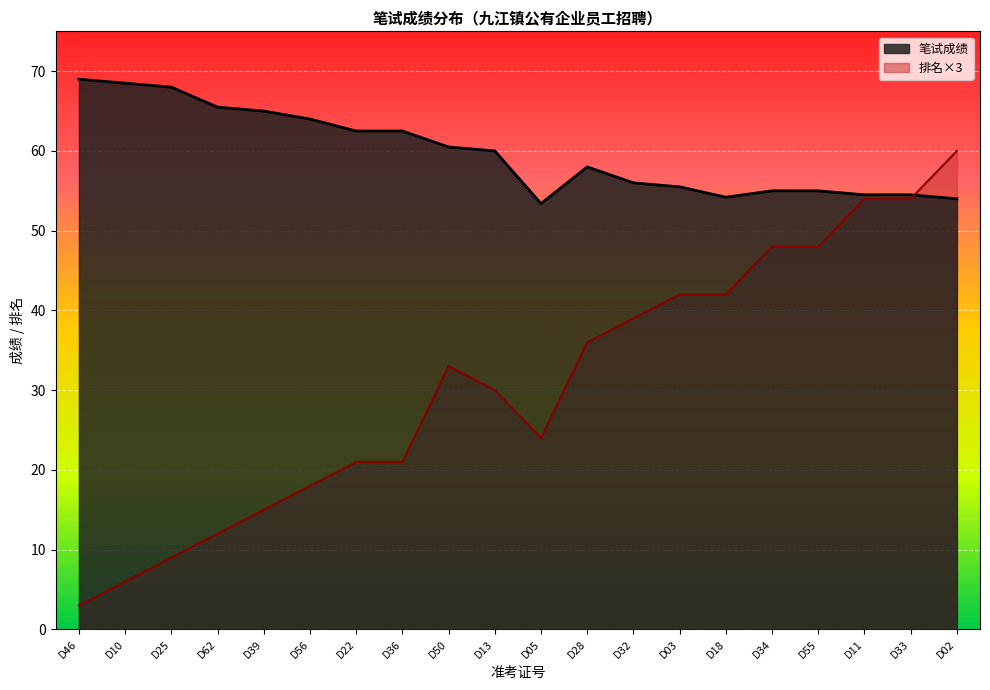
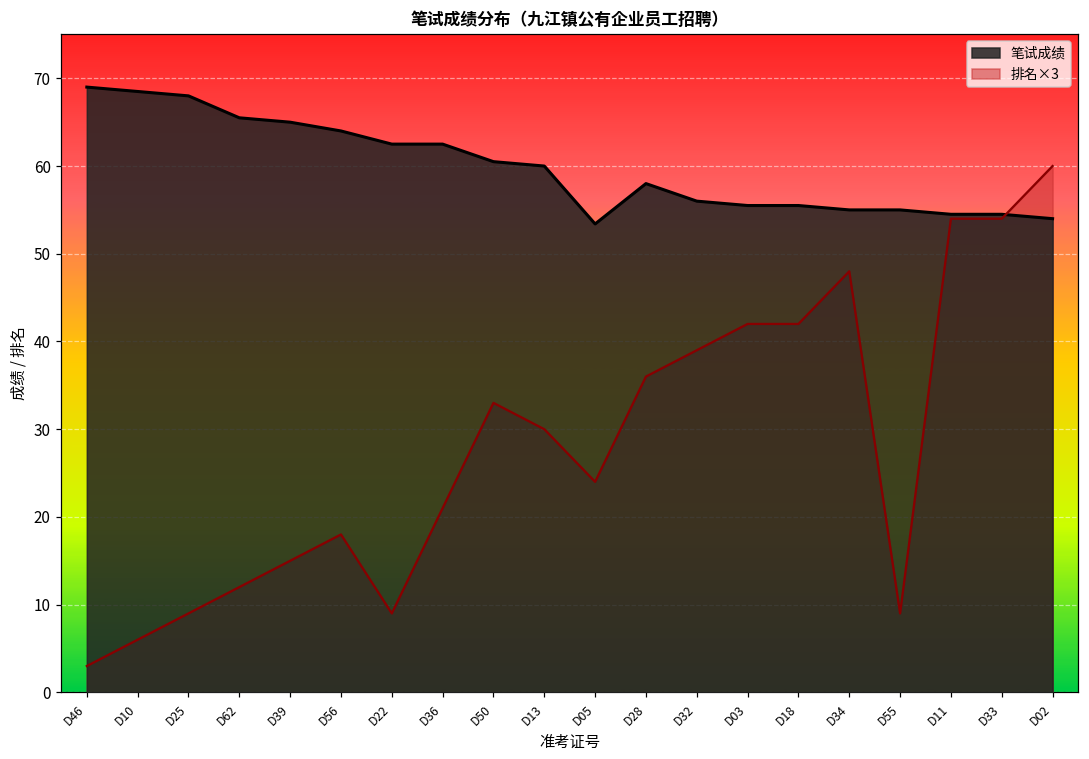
  {
    "笔试成绩": {
      "D46": 69,
      "D10": 69,
      "D25": 68,
      "D62": 66,
      "D39": 65,
      "D56": 64,
      "D22": 63,
      "D36": 63,
      "D50": 61,
      "D13": 60,
      "D05": 53,
      "D28": 58,
      "D32": 56,
      "D03": 56,
-     "D18": 54,
+     "D18": 56,
      "D34": 55,
      "D55": 55,
      "D11": 55,
      "D33": 55,
      "D02": 54
    },
    "排名×3": {
      "D46": 3,
      "D10": 6,
      "D25": 9,
      "D62": 12,
      "D39": 15,
      "D56": 18,
-     "D22": 21,
+     "D22": 9,
      "D36": 21,
      "D50": 33,
      "D13": 30,
      "D05": 24,
      "D28": 36,
      "D32": 39,
      "D03": 42,
      "D18": 42,
      "D34": 48,
-     "D55": 48,
+     "D55": 9,
      "D11": 54,
      "D33": 54,
      "D02": 60
    }
  }
